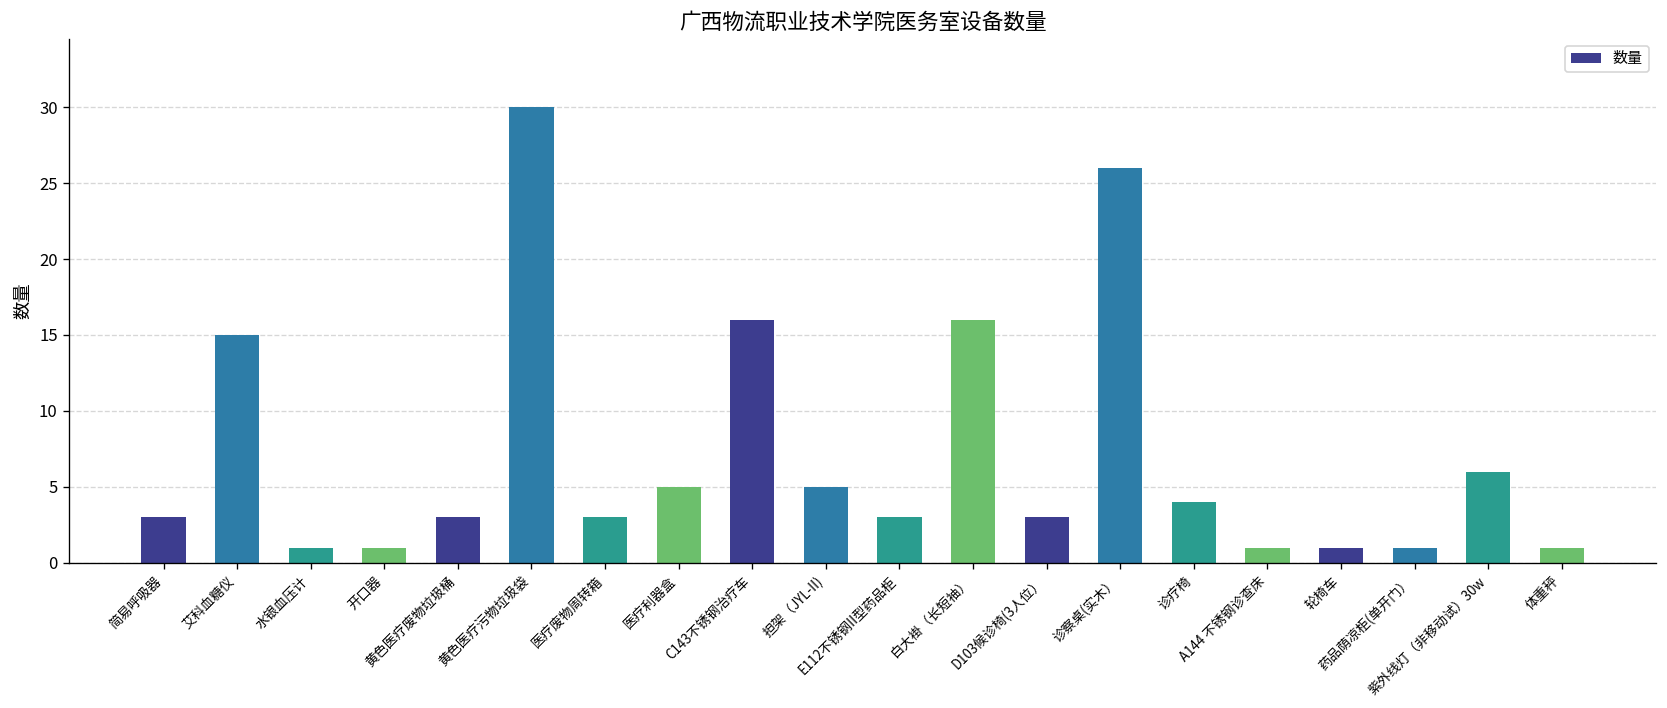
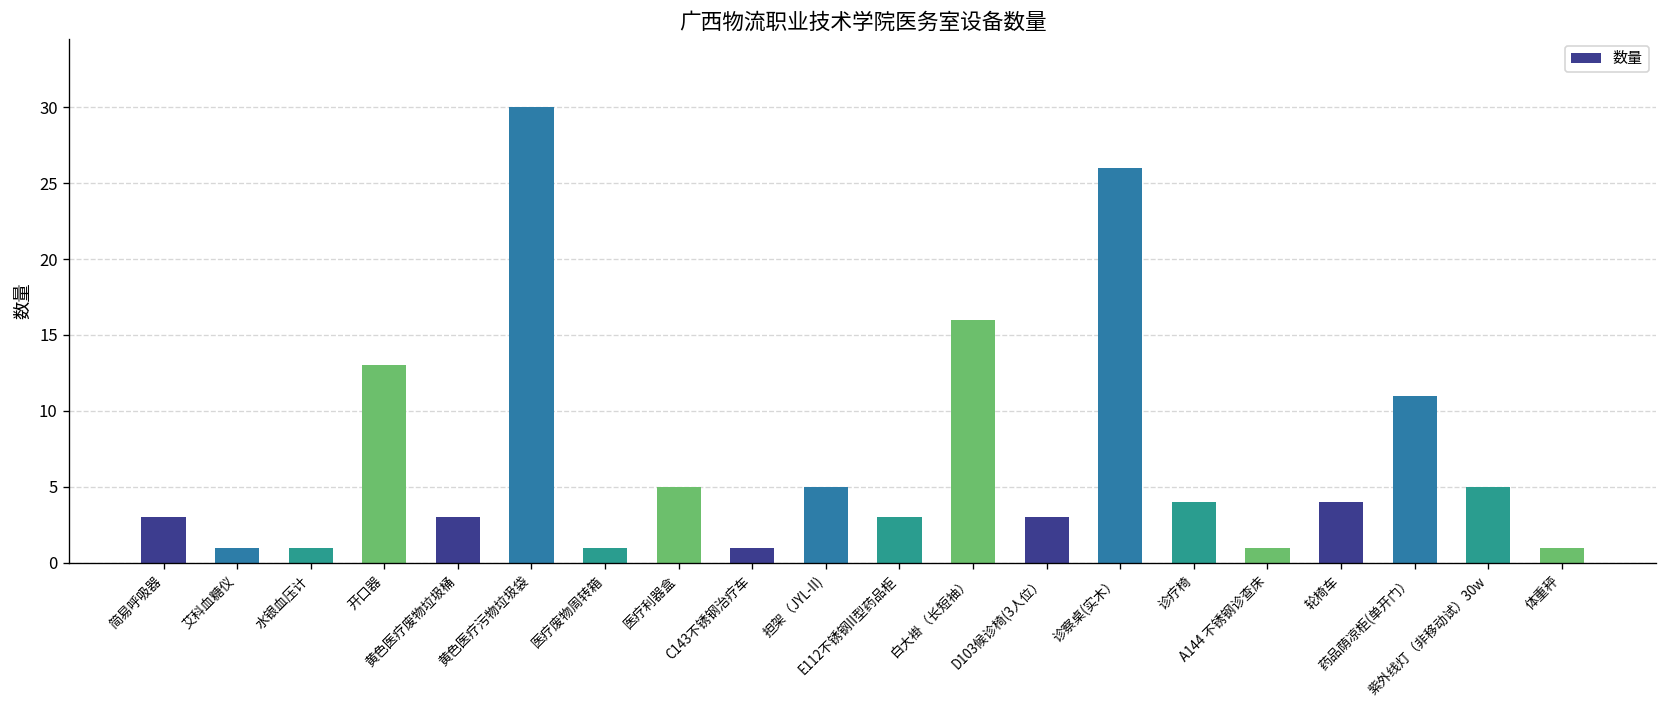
  {
    "简易呼吸器": 3,
-   "艾科血糖仪": 15,
+   "艾科血糖仪": 1,
    "水银血压计": 1,
-   "开口器": 1,
+   "开口器": 13,
    "黄色医疗废物垃圾桶": 3,
    "黄色医疗污物垃圾袋": 30,
-   "医疗废物周转箱": 3,
+   "医疗废物周转箱": 1,
    "医疗利器盒": 5,
-   "C143不锈钢治疗车": 16,
+   "C143不锈钢治疗车": 1,
    "担架（JYL-II)": 5,
    "E112不锈钢II型药品柜": 3,
    "白大褂（长短袖）": 16,
    "D103候诊椅(3人位）": 3,
    "诊察桌(实木）": 26,
    "诊疗椅": 4,
    "A144 不锈钢诊查床": 1,
-   "轮椅车": 1,
-   "药品荫凉柜(单开门）": 1,
-   "紫外线灯（非移动试）30w": 6,
+   "轮椅车": 4,
+   "药品荫凉柜(单开门）": 11,
+   "紫外线灯（非移动试）30w": 5,
    "体重秤": 1
  }
